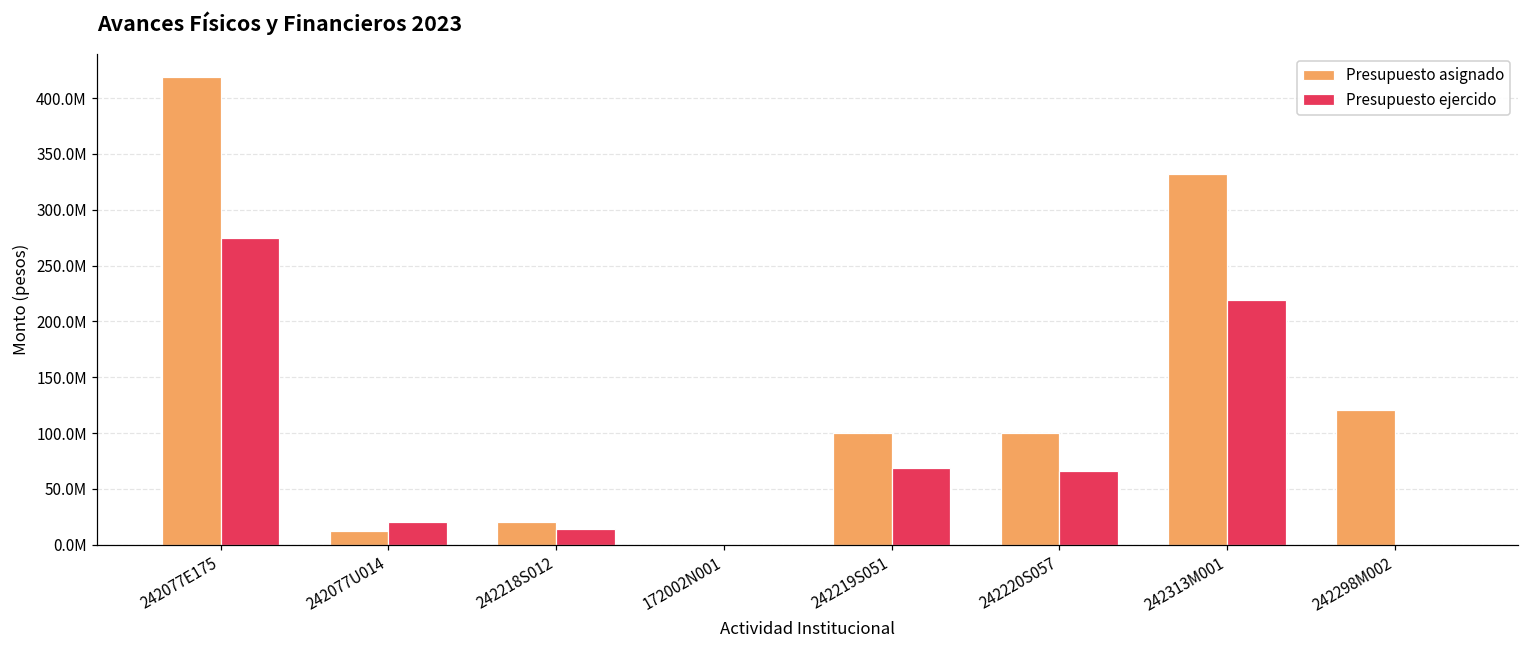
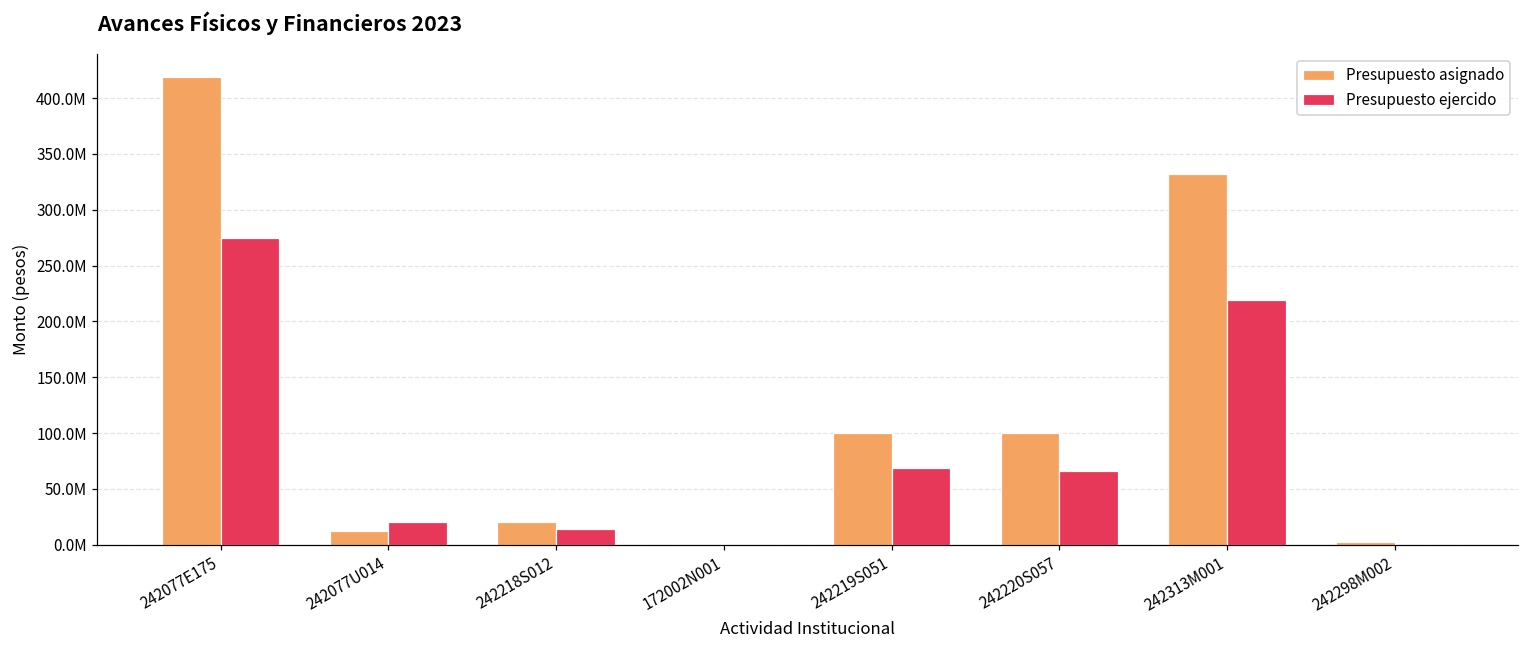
  {
    "Presupuesto asignado": {
      "242077E175": 419000000,
      "242077U014": 12000000,
      "242218S012": 20000000,
      "242219S051": 100000000,
      "242220S057": 100000000,
      "242313M001": 332000000,
-     "242298M002": 121000000
+     "242298M002": 2000000
    },
    "Presupuesto ejercido": {
      "242077E175": 275000000,
      "242077U014": 20000000,
      "242218S012": 14000000,
      "172002N001": 0,
      "242219S051": 69000000,
      "242220S057": 66000000,
      "242313M001": 219000000,
      "242298M002": 0
    }
  }
